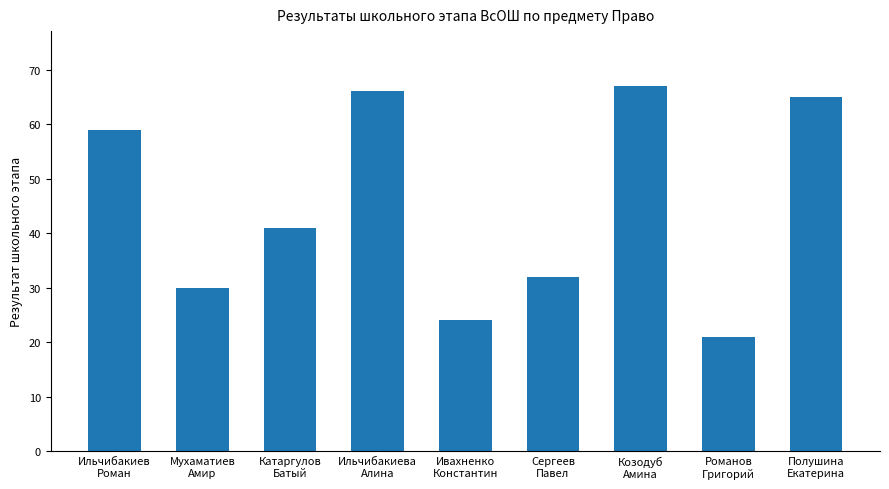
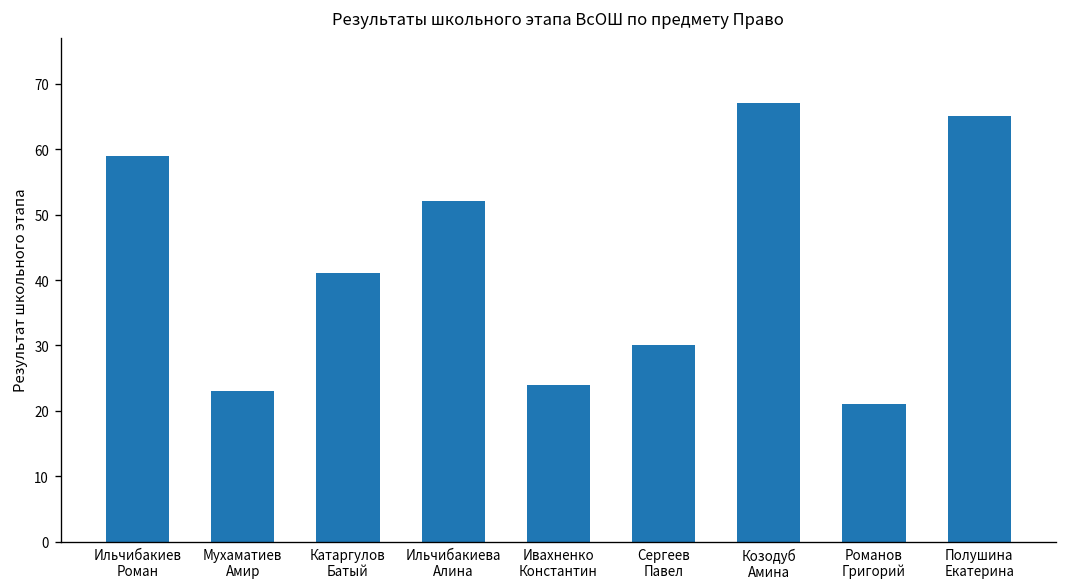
  {
    "Ильчибакиев Роман": 59,
-   "Мухаматиев Амир": 30,
+   "Мухаматиев Амир": 23,
    "Катаргулов Батый": 41,
-   "Ильчибакиева Алина": 66,
+   "Ильчибакиева Алина": 52,
    "Ивахненко Константин": 24,
-   "Сергеев Павел": 32,
+   "Сергеев Павел": 30,
    "Козодуб Амина": 67,
    "Романов Григорий": 21,
    "Полушина Екатерина": 65
  }
